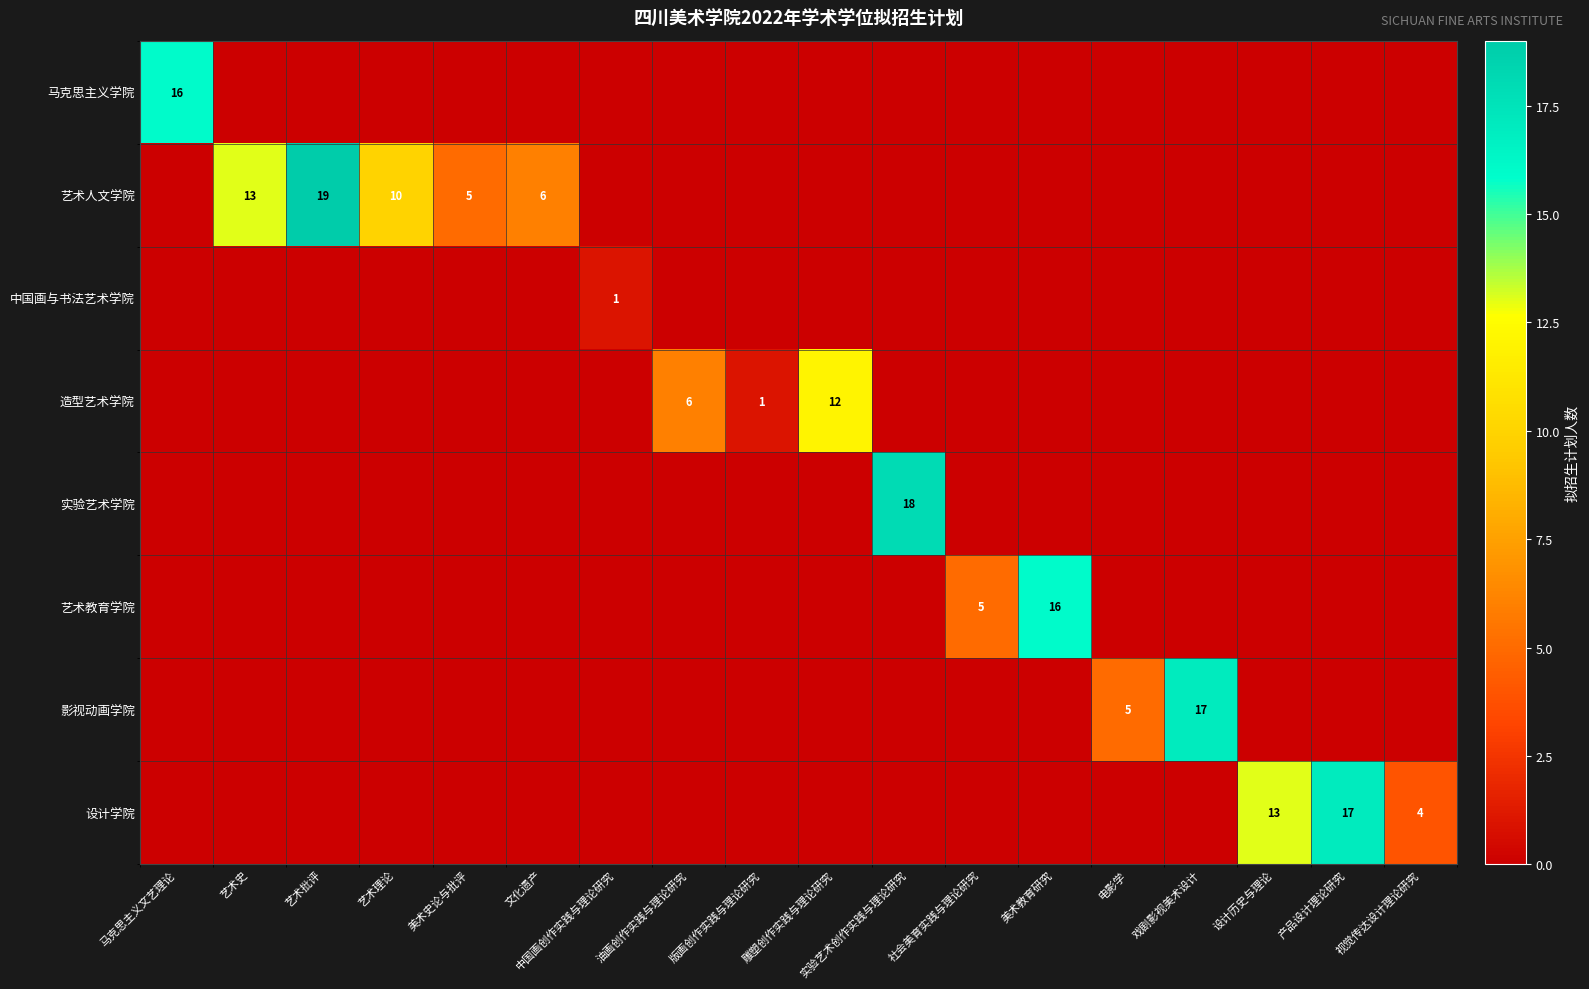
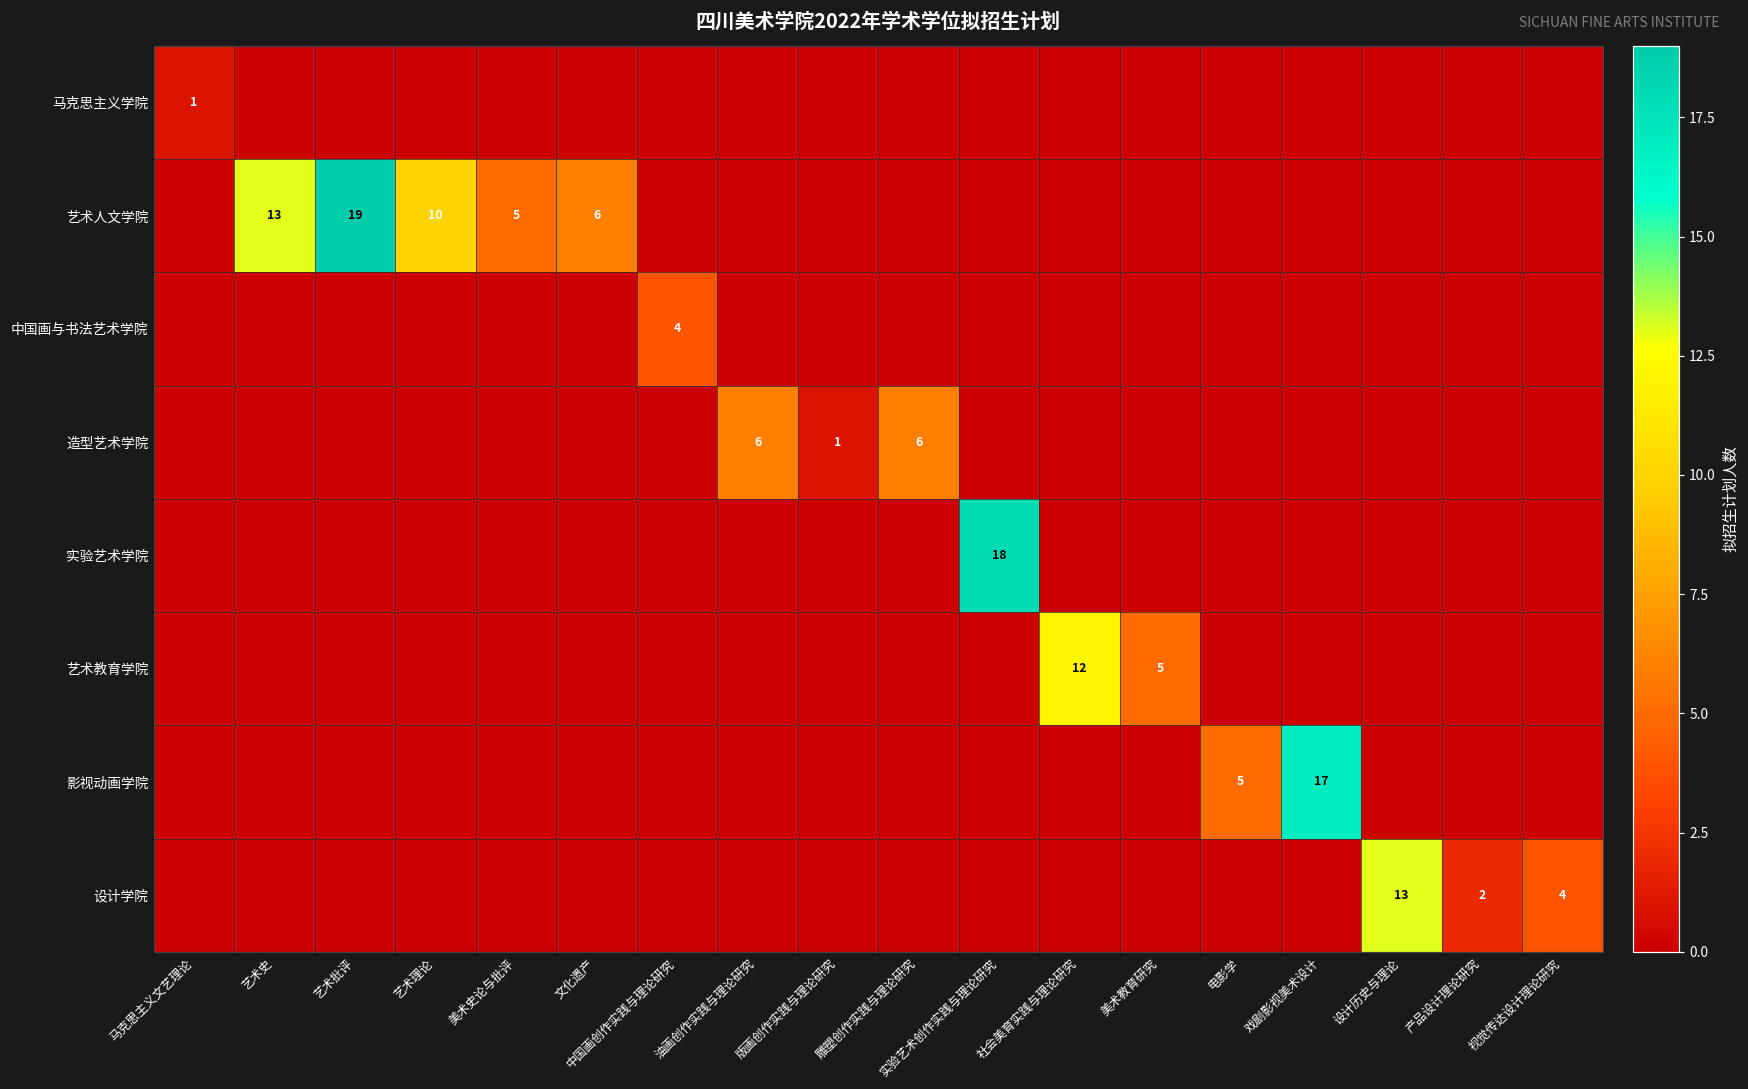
  {
    "马克思主义学院": {
-     "马克思主义文艺理论": 16
+     "马克思主义文艺理论": 1
    },
    "艺术人文学院": {
      "艺术史": 13,
      "艺术批评": 19,
      "艺术理论": 10,
      "美术史论与批评": 5,
      "文化遗产": 6
    },
    "中国画与书法艺术学院": {
-     "中国画创作实践与理论研究": 1
+     "中国画创作实践与理论研究": 4
    },
    "造型艺术学院": {
      "油画创作实践与理论研究": 6,
      "版画创作实践与理论研究": 1,
-     "雕塑创作实践与理论研究": 12
+     "雕塑创作实践与理论研究": 6
    },
    "实验艺术学院": {
      "实验艺术创作实践与理论研究": 18
    },
    "艺术教育学院": {
-     "社会美育实践与理论研究": 5,
-     "美术教育研究": 16
+     "社会美育实践与理论研究": 12,
+     "美术教育研究": 5
    },
    "影视动画学院": {
      "电影学": 5,
      "戏剧影视美术设计": 17
    },
    "设计学院": {
      "设计历史与理论": 13,
-     "产品设计理论研究": 17,
+     "产品设计理论研究": 2,
      "视觉传达设计理论研究": 4
    }
  }
